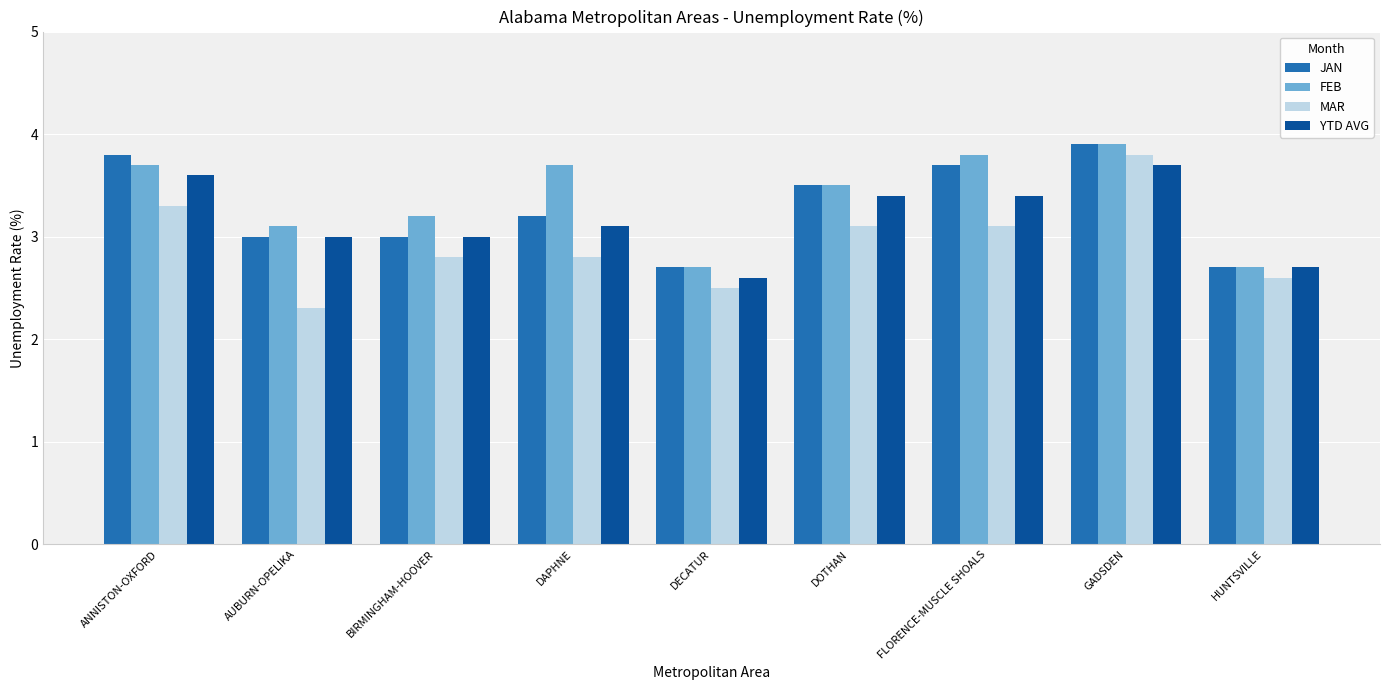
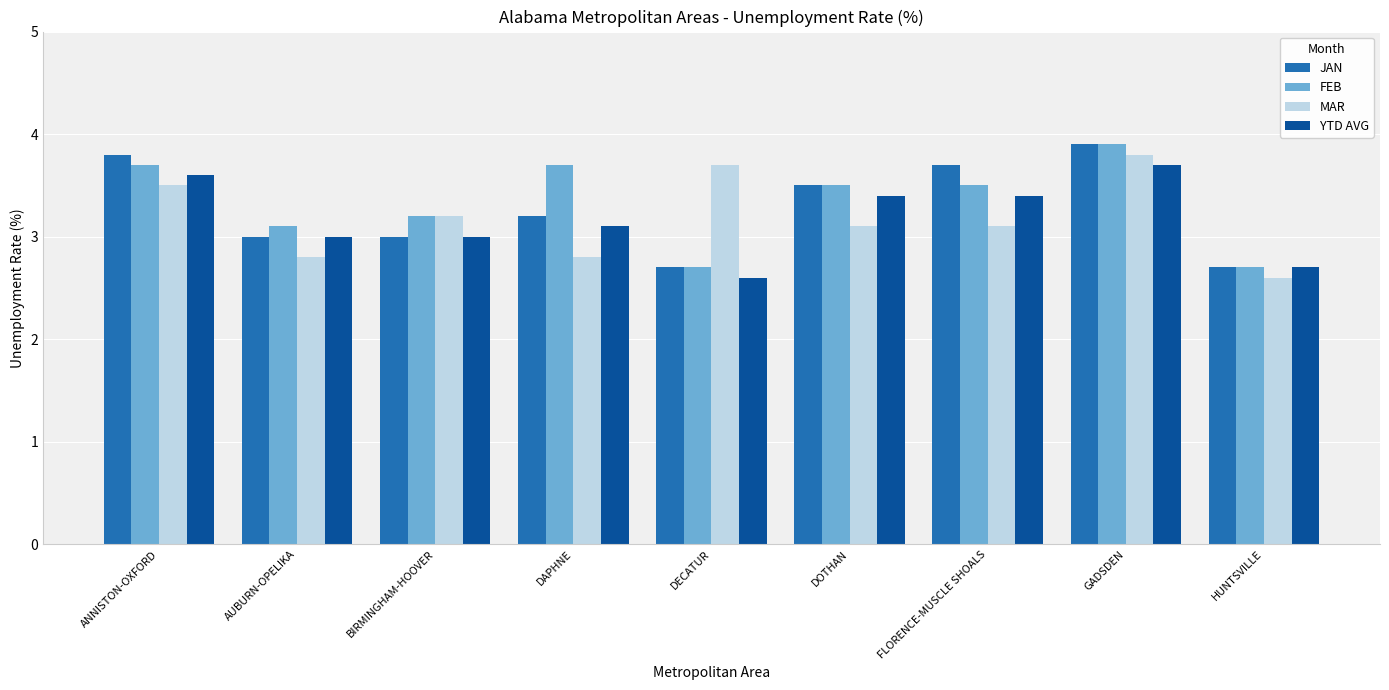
  {
    "FEB": {
      "ANNISTON-OXFORD": 3.7,
      "AUBURN-OPELIKA": 3.1,
      "BIRMINGHAM-HOOVER": 3.2,
      "DAPHNE": 3.7,
      "DECATUR": 2.7,
      "DOTHAN": 3.5,
-     "FLORENCE-MUSCLE SHOALS": 3.8,
+     "FLORENCE-MUSCLE SHOALS": 3.5,
      "GADSDEN": 3.9,
      "HUNTSVILLE": 2.7
    },
    "MAR": {
-     "ANNISTON-OXFORD": 3.3,
-     "AUBURN-OPELIKA": 2.3,
-     "BIRMINGHAM-HOOVER": 2.8,
+     "ANNISTON-OXFORD": 3.5,
+     "AUBURN-OPELIKA": 2.8,
+     "BIRMINGHAM-HOOVER": 3.2,
      "DAPHNE": 2.8,
-     "DECATUR": 2.5,
+     "DECATUR": 3.7,
      "DOTHAN": 3.1,
      "FLORENCE-MUSCLE SHOALS": 3.1,
      "GADSDEN": 3.8,
      "HUNTSVILLE": 2.6
    }
  }
